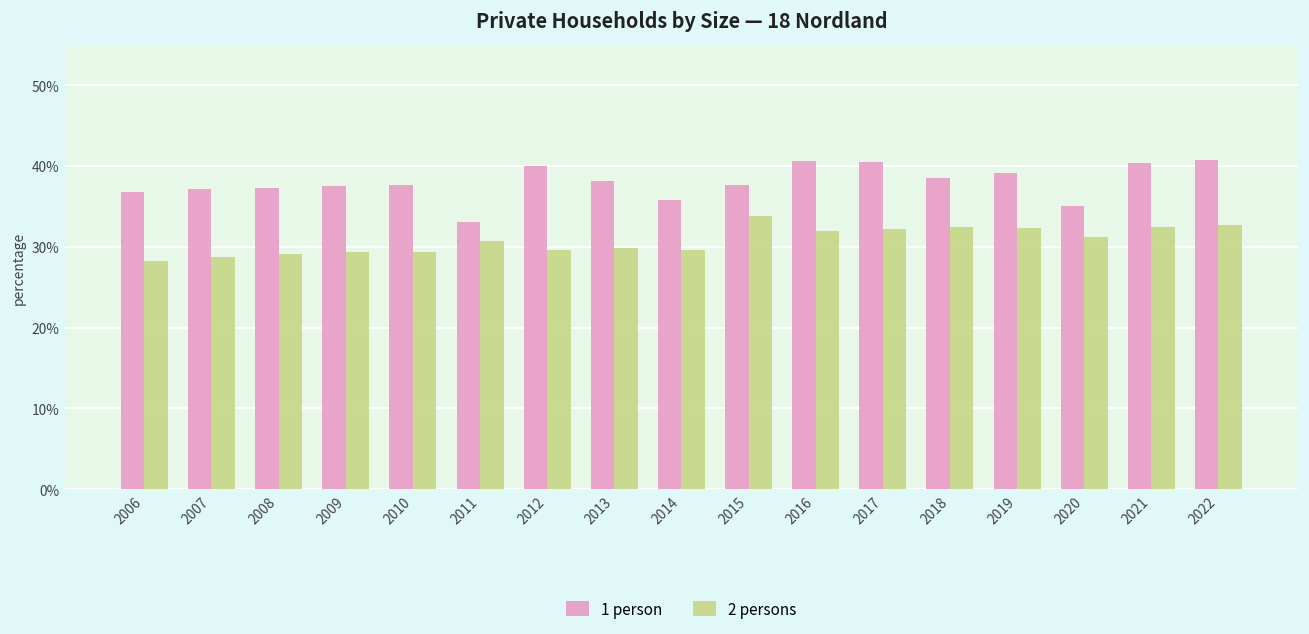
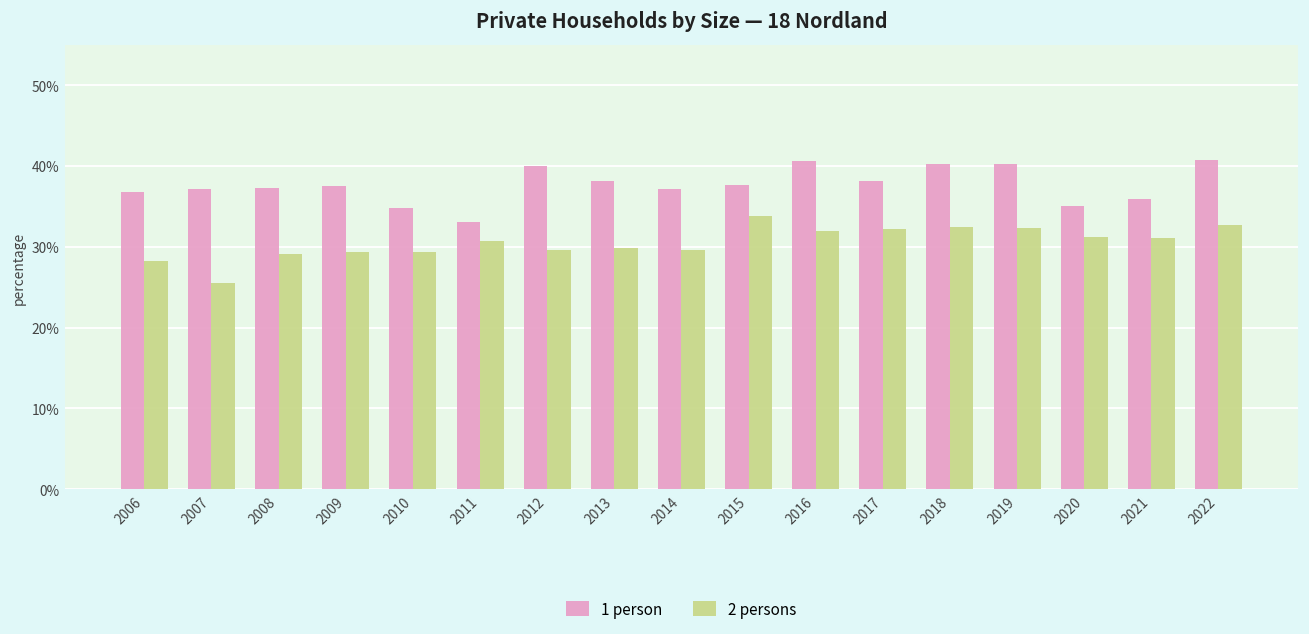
  {
    "1 person": {
      "2006": "37%",
      "2007": "37%",
      "2008": "37%",
      "2009": "38%",
-     "2010": "38%",
+     "2010": "35%",
      "2011": "33%",
      "2012": "40%",
      "2013": "38%",
-     "2014": "36%",
+     "2014": "37%",
      "2015": "38%",
      "2016": "41%",
-     "2017": "41%",
-     "2018": "39%",
-     "2019": "39%",
+     "2017": "38%",
+     "2018": "40%",
+     "2019": "40%",
      "2020": "35%",
-     "2021": "40%",
+     "2021": "36%",
      "2022": "41%"
    },
    "2 persons": {
      "2006": "28%",
-     "2007": "29%",
+     "2007": "26%",
      "2008": "29%",
      "2009": "29%",
      "2010": "29%",
      "2011": "31%",
      "2012": "30%",
      "2013": "30%",
      "2014": "30%",
      "2015": "34%",
      "2016": "32%",
      "2017": "32%",
      "2018": "32%",
      "2019": "32%",
      "2020": "31%",
-     "2021": "33%",
+     "2021": "31%",
      "2022": "33%"
    }
  }
